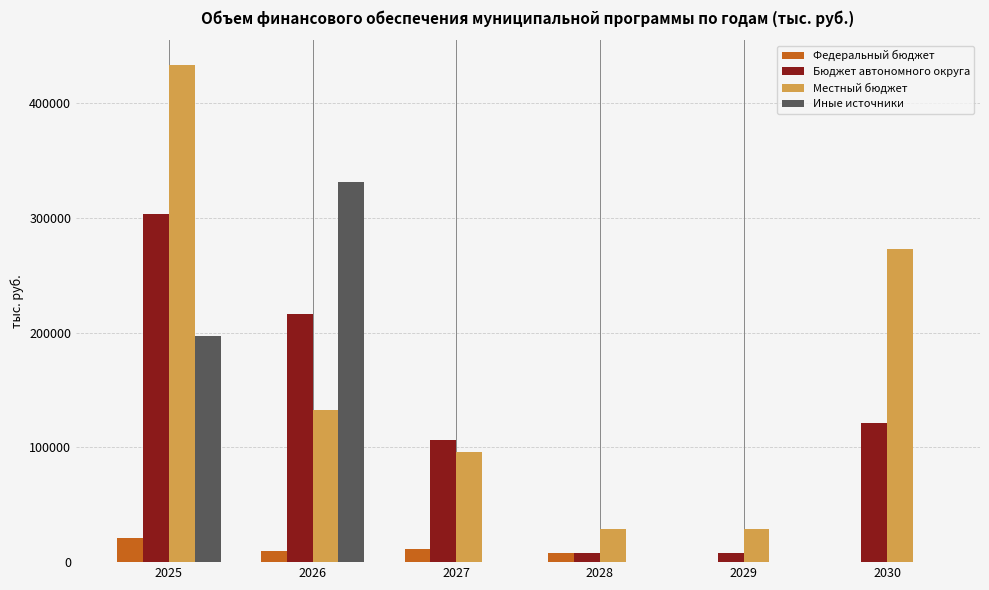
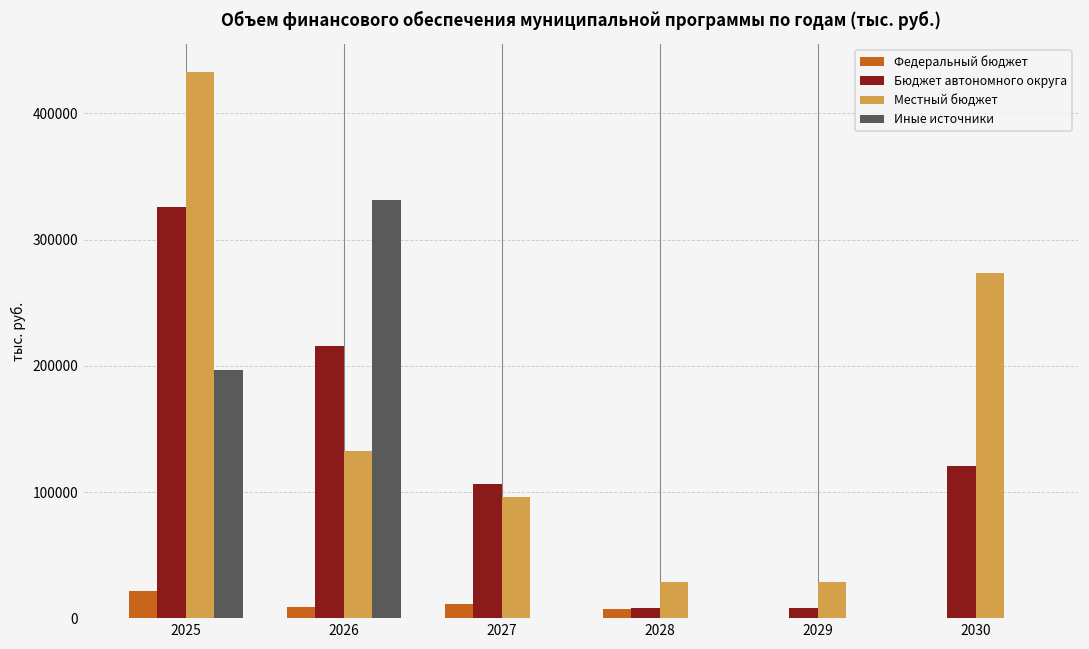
  {
    "Федеральный бюджет": {
      "2025": 21000,
      "2026": 9000,
      "2027": 11000,
      "2028": 8000,
      "2029": 0,
      "2030": 0
    },
    "Бюджет автономного округа": {
-     "2025": 304000,
+     "2025": 326000,
      "2026": 216000,
      "2027": 106000,
      "2028": 8000,
      "2029": 8000,
      "2030": 121000
    },
    "Местный бюджет": {
      "2025": 433000,
      "2026": 133000,
      "2027": 96000,
      "2028": 29000,
      "2029": 29000,
      "2030": 273000
    },
    "Иные источники": {
      "2025": 197000,
      "2026": 332000,
      "2027": 0,
      "2028": 0,
      "2029": 0,
      "2030": 0
    }
  }
